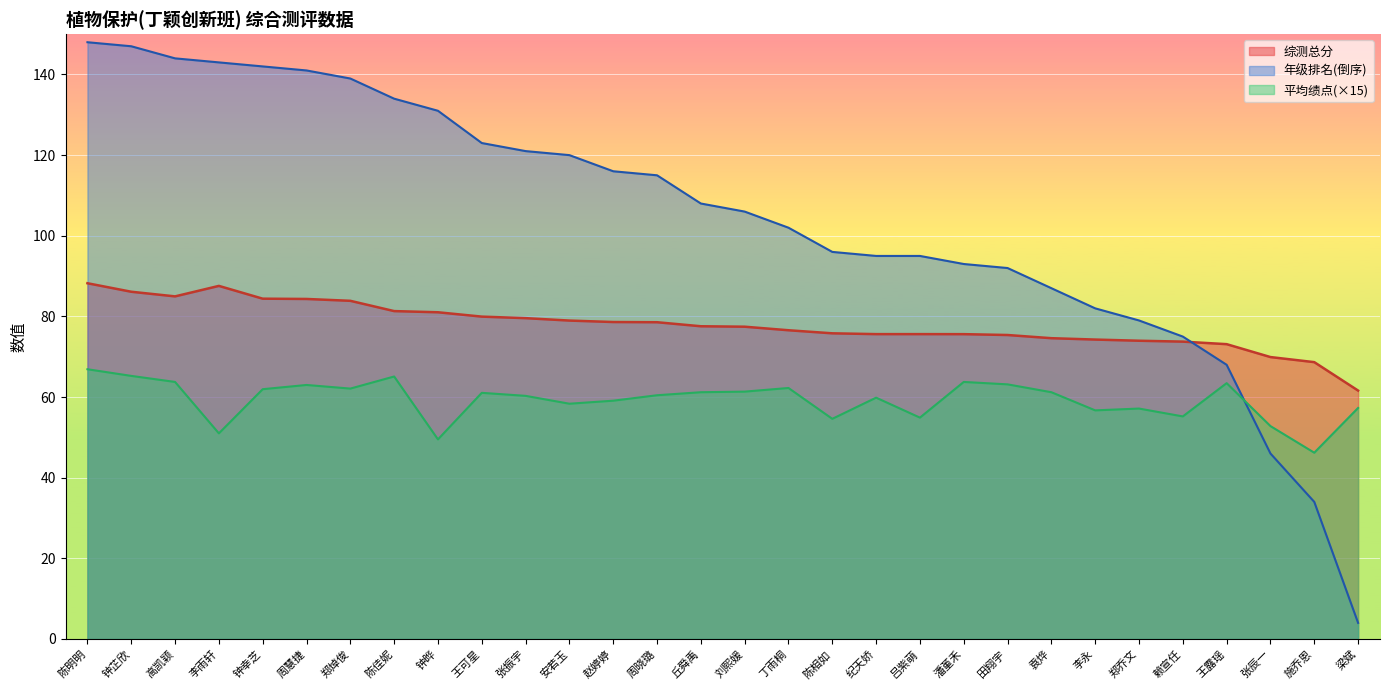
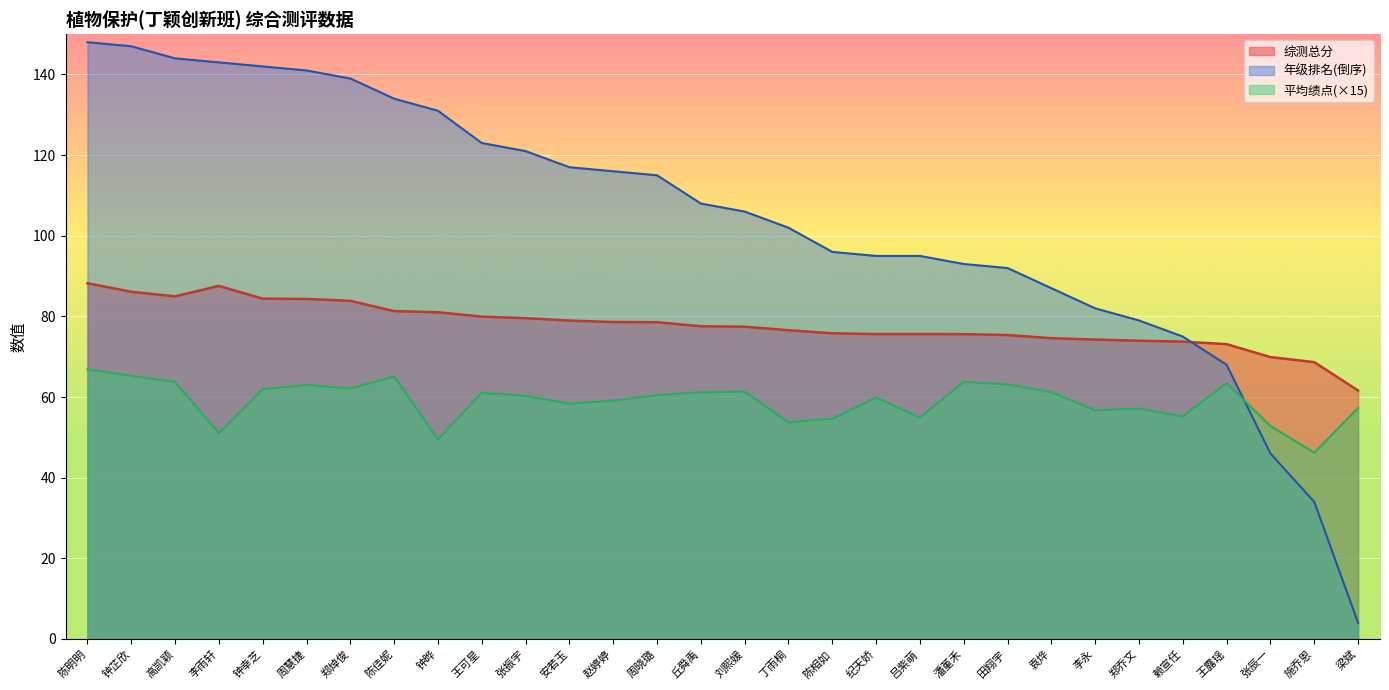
  {
    "综测总分": {
      "陈明明": 88,
      "钟芷欣": 86,
      "高凯颖": 85,
      "李雨轩": 88,
      "钟幸芝": 84,
      "周慧捷": 84,
      "郑焯俊": 84,
      "陈佳妮": 81,
      "钟晔": 81,
      "王可星": 80,
      "张振宇": 80,
      "安若玉": 79,
      "赵婷婷": 79,
      "周晓璐": 79,
      "丘舜禹": 78,
      "刘熙媛": 77,
      "丁雨桐": 77,
      "陈相如": 76,
      "纪天娇": 76,
      "吕紫萌": 76,
      "潘堇禾": 76,
      "田翔宇": 75,
      "袁烨": 75,
      "李永": 74,
      "郑乔文": 74,
      "赖宣任": 74,
      "王露瑶": 73,
      "张辰一": 70,
      "施乔恩": 69,
      "梁斌": 62
    },
    "年级排名(倒序)": {
      "陈明明": 148,
      "钟芷欣": 147,
      "高凯颖": 144,
      "李雨轩": 143,
      "钟幸芝": 142,
      "周慧捷": 141,
      "郑焯俊": 139,
      "陈佳妮": 134,
      "钟晔": 131,
      "王可星": 123,
      "张振宇": 121,
-     "安若玉": 120,
+     "安若玉": 117,
      "赵婷婷": 116,
      "周晓璐": 115,
      "丘舜禹": 108,
      "刘熙媛": 106,
      "丁雨桐": 102,
      "陈相如": 96,
      "纪天娇": 95,
      "吕紫萌": 95,
      "潘堇禾": 93,
      "田翔宇": 92,
      "袁烨": 87,
      "李永": 82,
      "郑乔文": 79,
      "赖宣任": 75,
      "王露瑶": 68,
      "张辰一": 46,
      "施乔恩": 34,
      "梁斌": 4
    },
    "平均绩点(×15)": {
      "陈明明": 67,
      "钟芷欣": 65,
      "高凯颖": 64,
      "李雨轩": 51,
      "钟幸芝": 62,
      "周慧捷": 63,
      "郑焯俊": 62,
      "陈佳妮": 65,
      "钟晔": 50,
      "王可星": 61,
      "张振宇": 60,
      "安若玉": 58,
      "赵婷婷": 59,
      "周晓璐": 60,
      "丘舜禹": 61,
      "刘熙媛": 61,
-     "丁雨桐": 62,
+     "丁雨桐": 54,
      "陈相如": 55,
      "纪天娇": 60,
      "吕紫萌": 55,
      "潘堇禾": 64,
      "田翔宇": 63,
      "袁烨": 61,
      "李永": 57,
      "郑乔文": 57,
      "赖宣任": 55,
      "王露瑶": 63,
      "张辰一": 53,
      "施乔恩": 46,
      "梁斌": 57
    }
  }
